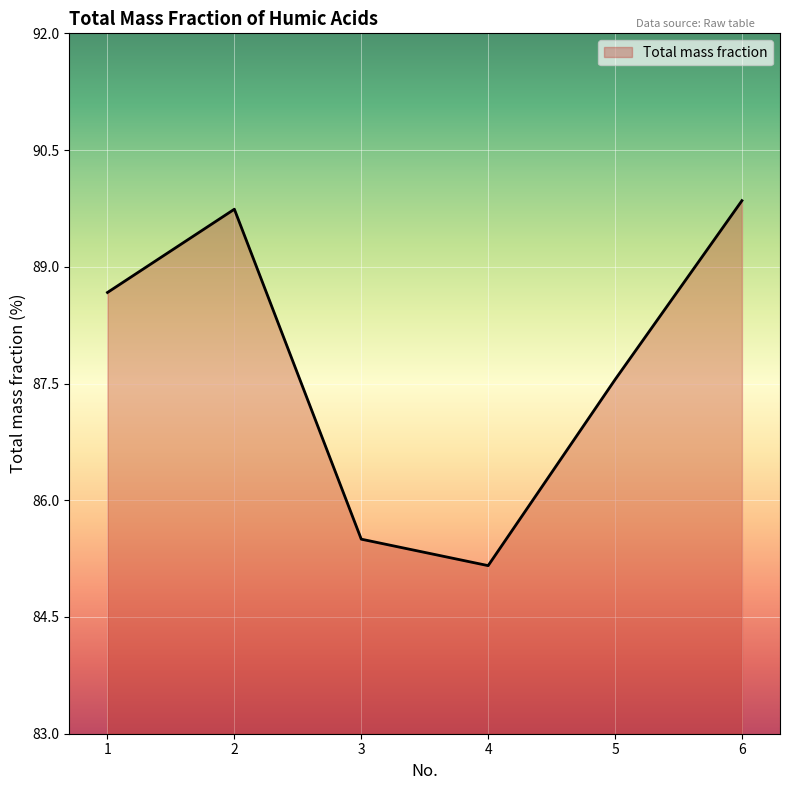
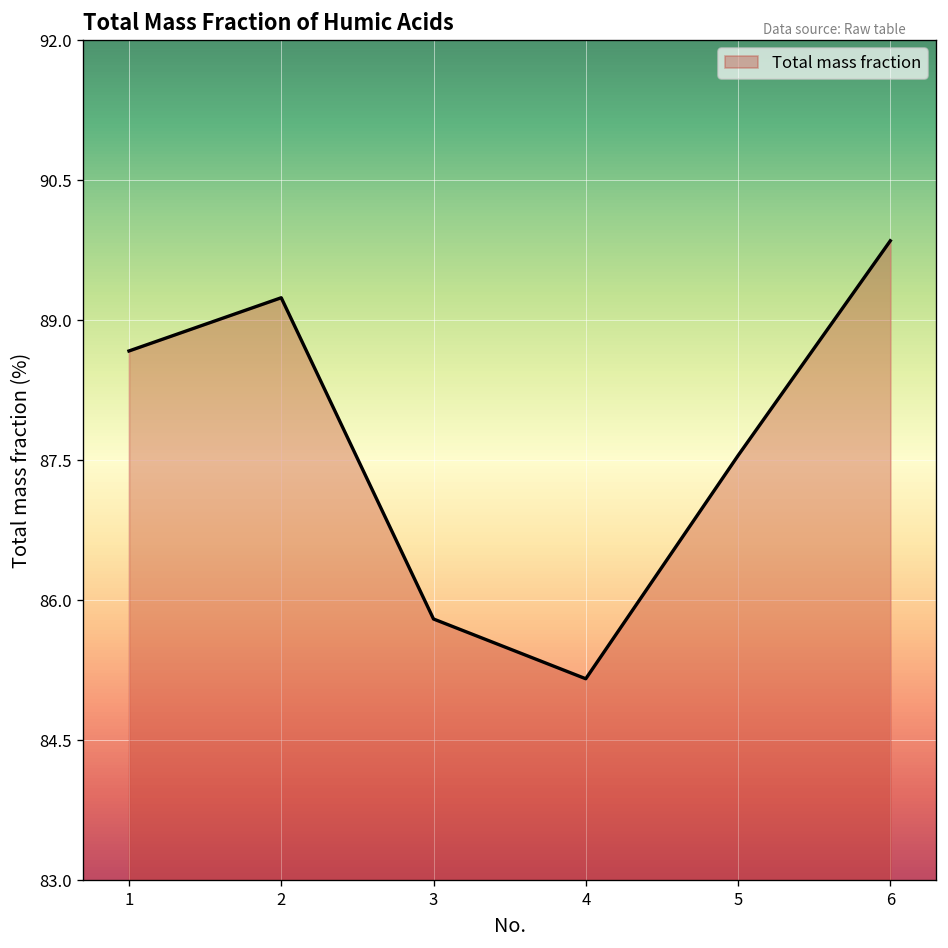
  {
    "1": 88.7,
-   "2": 89.7,
-   "3": 85.5,
+   "2": 89.2,
+   "3": 85.8,
    "4": 85.2,
    "5": 87.6,
    "6": 89.9
  }
